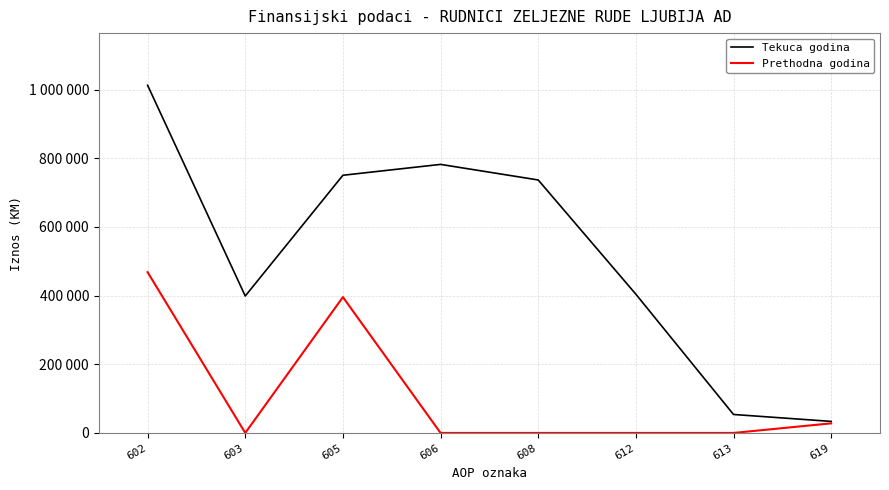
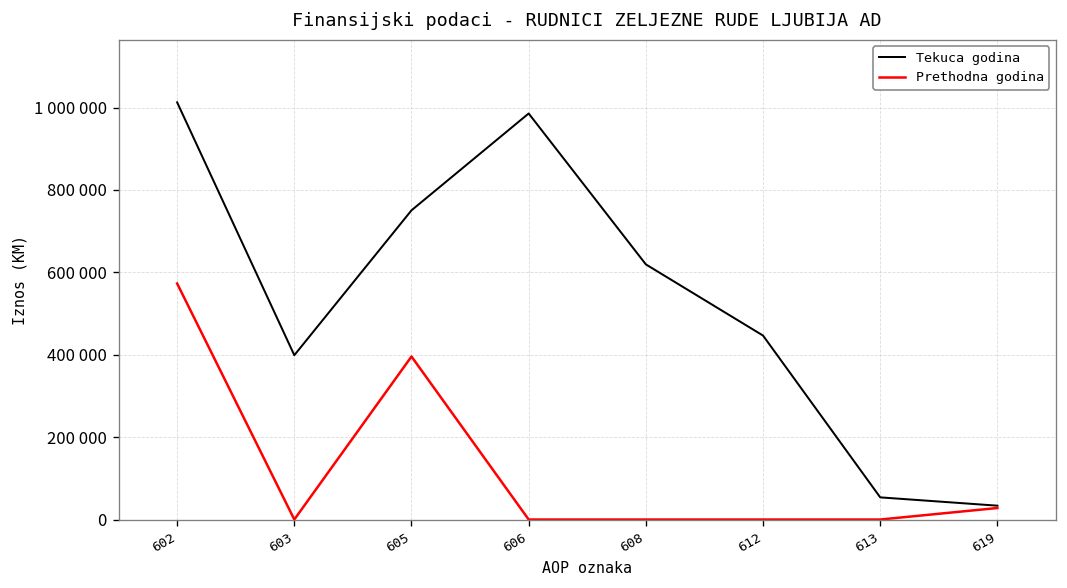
  {
    "Tekuca godina": {
      "602": 1010000,
      "603": 400000,
      "605": 750000,
-     "606": 780000,
-     "608": 740000,
-     "612": 400000,
+     "606": 990000,
+     "608": 620000,
+     "612": 450000,
      "613": 50000
    },
    "Prethodna godina": {
-     "602": 470000,
+     "602": 570000,
      "603": 0,
      "605": 400000,
      "606": 0,
      "608": 0,
      "612": 0,
      "613": 0
    }
  }
